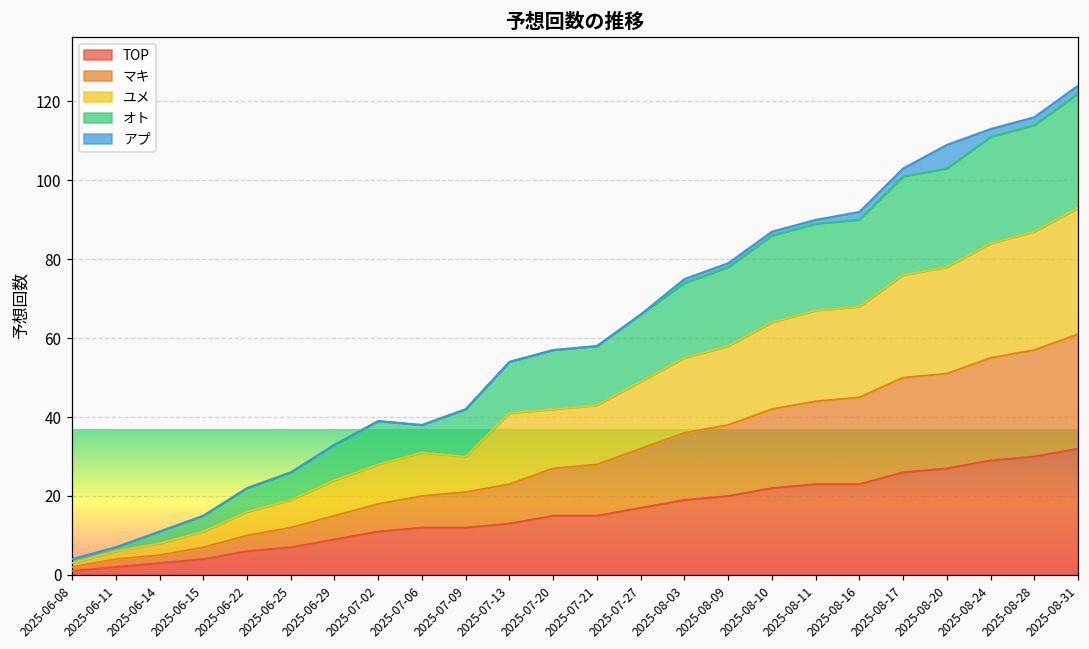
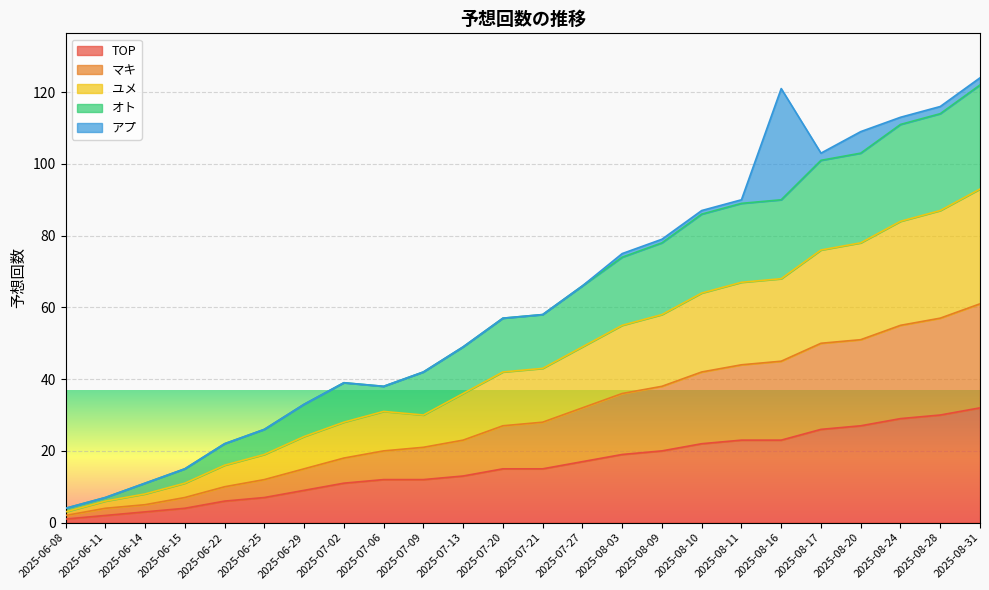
  {
    "ユメ": {
      "2025-06-08": 1,
      "2025-06-11": 2,
      "2025-06-14": 3,
      "2025-06-15": 4,
      "2025-06-22": 6,
      "2025-06-25": 7,
      "2025-06-29": 9,
      "2025-07-02": 10,
      "2025-07-06": 11,
      "2025-07-09": 9,
-     "2025-07-13": 18,
+     "2025-07-13": 13,
      "2025-07-20": 15,
      "2025-07-21": 15,
      "2025-07-27": 17,
      "2025-08-03": 19,
      "2025-08-09": 20,
      "2025-08-10": 22,
      "2025-08-11": 23,
      "2025-08-16": 23,
      "2025-08-17": 26,
      "2025-08-20": 27,
      "2025-08-24": 29,
      "2025-08-28": 30,
      "2025-08-31": 32
    },
    "オト": {
      "2025-08-03": 19,
      "2025-08-09": 20,
      "2025-08-10": 22,
      "2025-08-11": 22,
      "2025-08-16": 22,
      "2025-08-17": 25,
      "2025-08-20": 25,
      "2025-08-24": 27,
      "2025-08-28": 27,
      "2025-08-31": 29
    },
    "アプ": {
      "2025-08-03": 1,
      "2025-08-09": 1,
      "2025-08-10": 1,
      "2025-08-11": 1,
-     "2025-08-16": 2,
+     "2025-08-16": 31,
      "2025-08-17": 2,
      "2025-08-20": 6,
      "2025-08-24": 2,
      "2025-08-28": 2,
      "2025-08-31": 2
    }
  }
